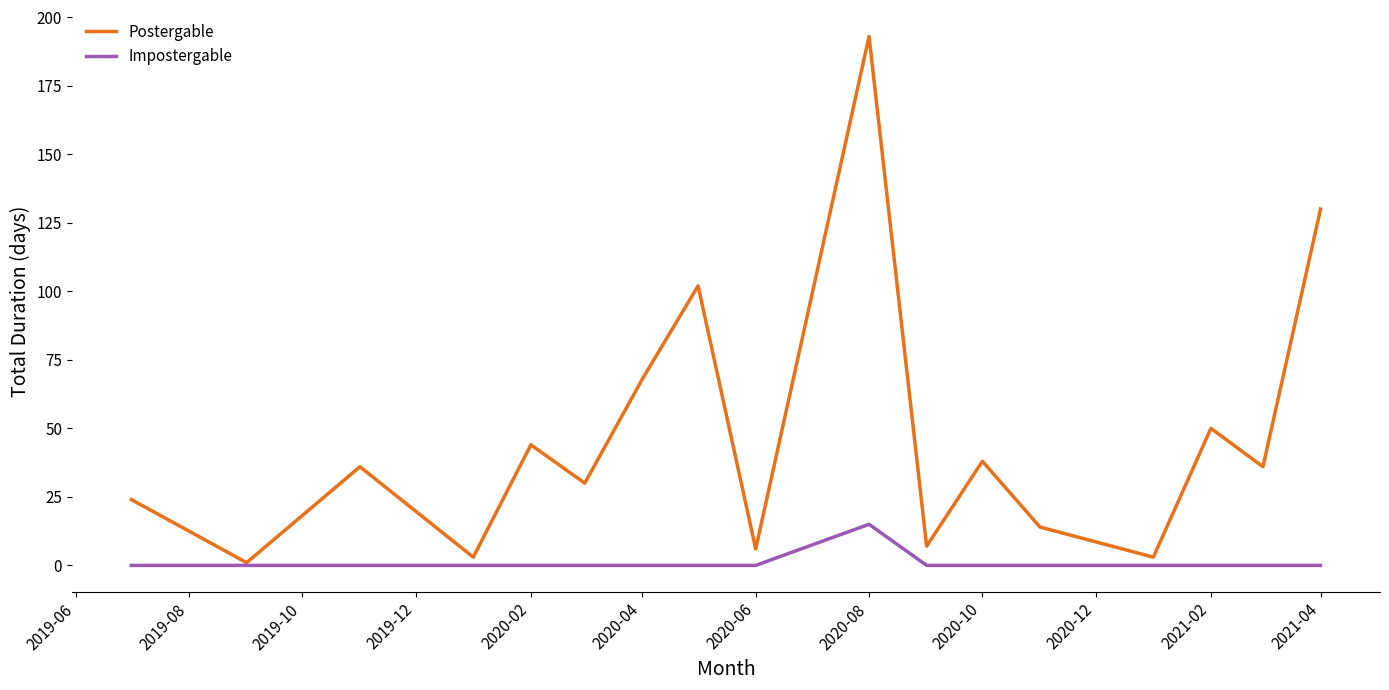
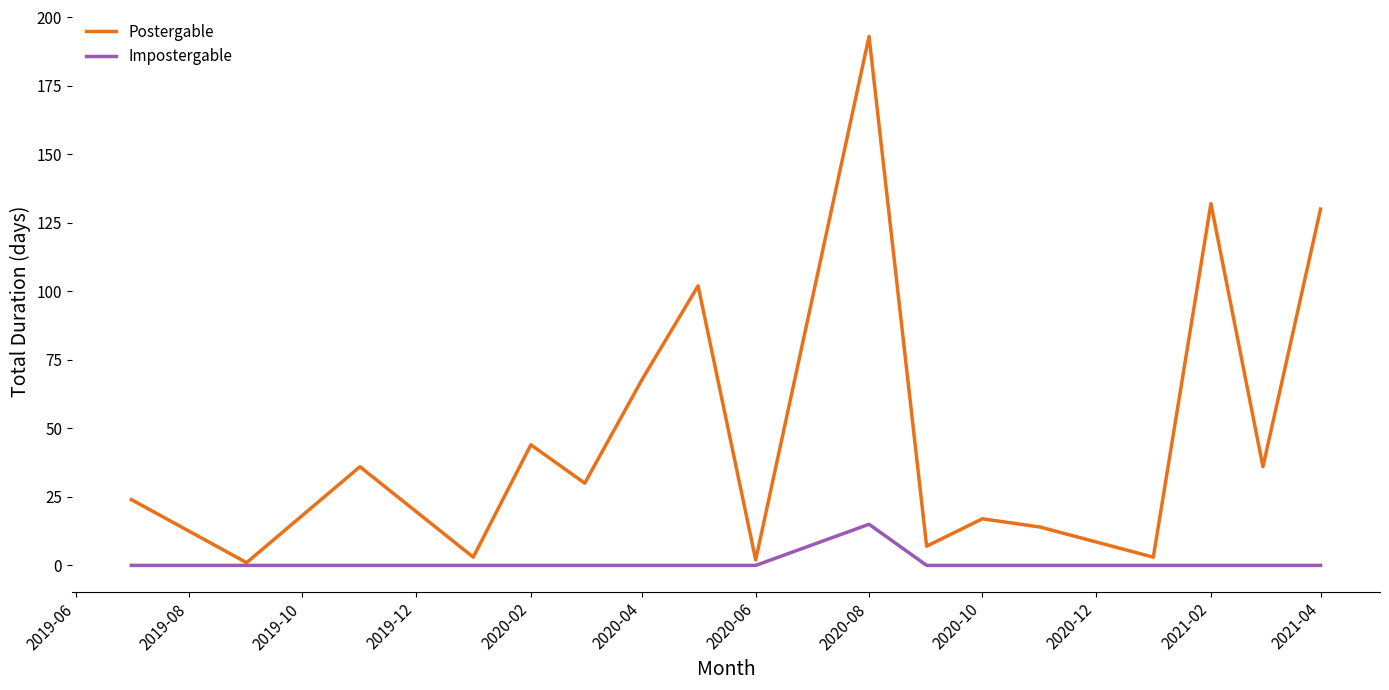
  {
    "Postergable": {
      "2020-02": 44,
      "2020-04": 68,
-     "2020-06": 6,
+     "2020-06": 2,
      "2020-08": 193,
-     "2020-10": 38,
-     "2021-02": 50,
+     "2020-10": 17,
+     "2021-02": 132,
      "2021-04": 130
    },
    "Impostergable": {
      "2020-02": 0,
      "2020-04": 0,
      "2020-06": 0,
      "2020-08": 15,
      "2020-10": 0,
      "2021-02": 0,
      "2021-04": 0
    }
  }
